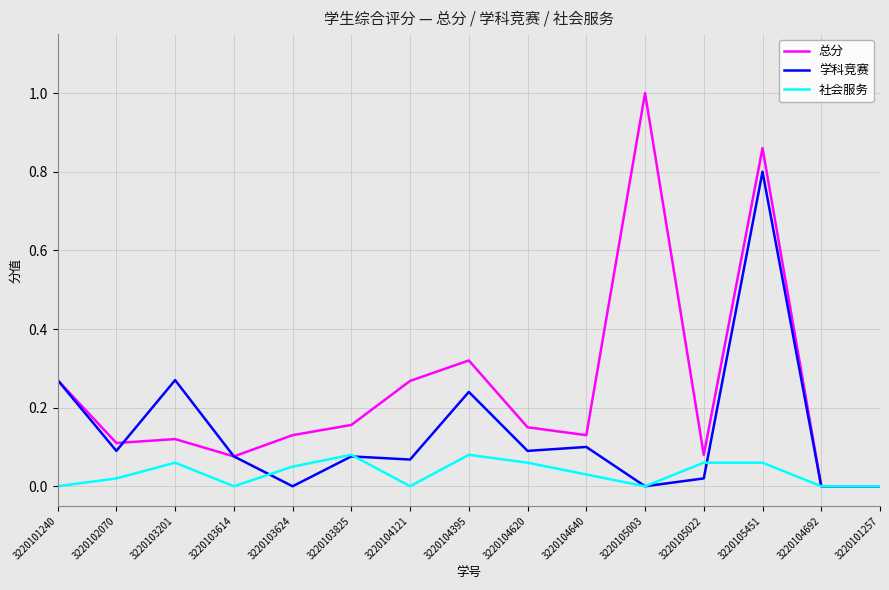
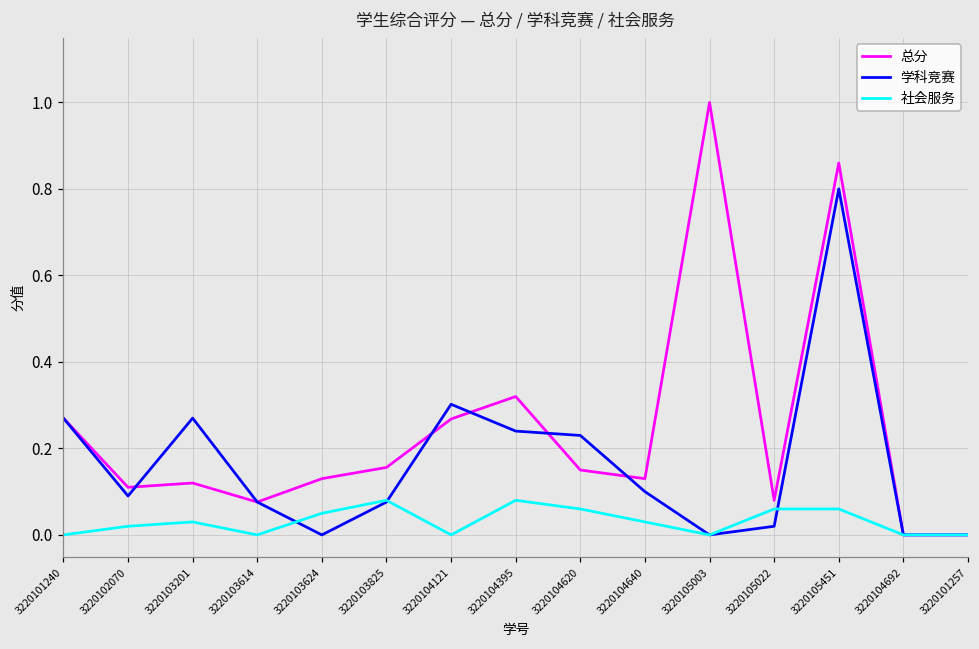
  {
    "总分": {
      "3220102070": 0.11,
      "3220103201": 0.12,
      "3220103624": 0.13,
      "3220103825": 0.16,
      "3220104121": 0.27,
      "3220104395": 0.32,
      "3220104620": 0.15,
      "3220104640": 0.13,
      "3220105003": 1.00,
      "3220105022": 0.08,
      "3220105451": 0.86
    },
    "学科竞赛": {
      "3220102070": 0.09,
      "3220103201": 0.27,
      "3220103624": 0.00,
-     "3220104121": 0.07,
+     "3220104121": 0.30,
      "3220104395": 0.24,
-     "3220104620": 0.09,
+     "3220104620": 0.23,
      "3220104640": 0.10,
      "3220105022": 0.02,
      "3220105451": 0.80
    },
    "社会服务": {
      "3220101240": 0.00,
      "3220102070": 0.02,
-     "3220103201": 0.06,
+     "3220103201": 0.03,
      "3220103614": 0.00,
      "3220103624": 0.05,
      "3220104121": 0.00,
      "3220104395": 0.08,
      "3220104620": 0.06,
      "3220104640": 0.03,
      "3220105022": 0.06,
      "3220105451": 0.06
    }
  }
